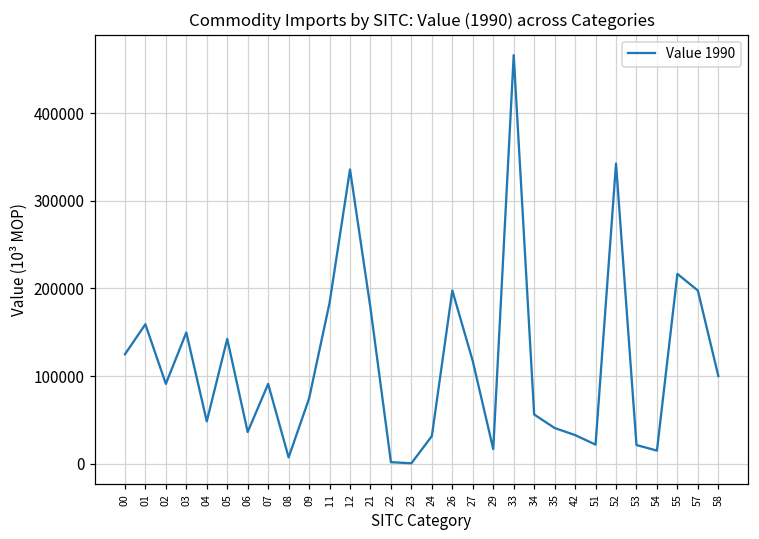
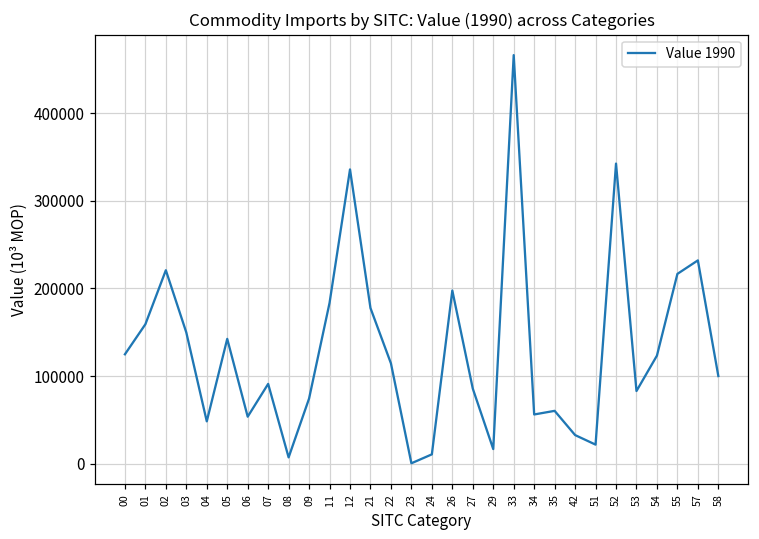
  {
    "00": 120000,
    "01": 160000,
-   "02": 90000,
+   "02": 220000,
    "03": 150000,
    "04": 50000,
    "05": 140000,
-   "06": 40000,
+   "06": 50000,
    "07": 90000,
    "08": 10000,
    "09": 70000,
    "11": 180000,
    "12": 340000,
    "21": 180000,
-   "22": 0,
+   "22": 110000,
    "23": 0,
-   "24": 30000,
+   "24": 10000,
    "26": 200000,
-   "27": 120000,
+   "27": 90000,
    "29": 20000,
    "33": 470000,
    "34": 60000,
-   "35": 40000,
+   "35": 60000,
    "42": 30000,
    "51": 20000,
    "52": 340000,
-   "53": 20000,
-   "54": 10000,
+   "53": 80000,
+   "54": 120000,
    "55": 220000,
-   "57": 200000,
+   "57": 230000,
    "58": 100000
  }
